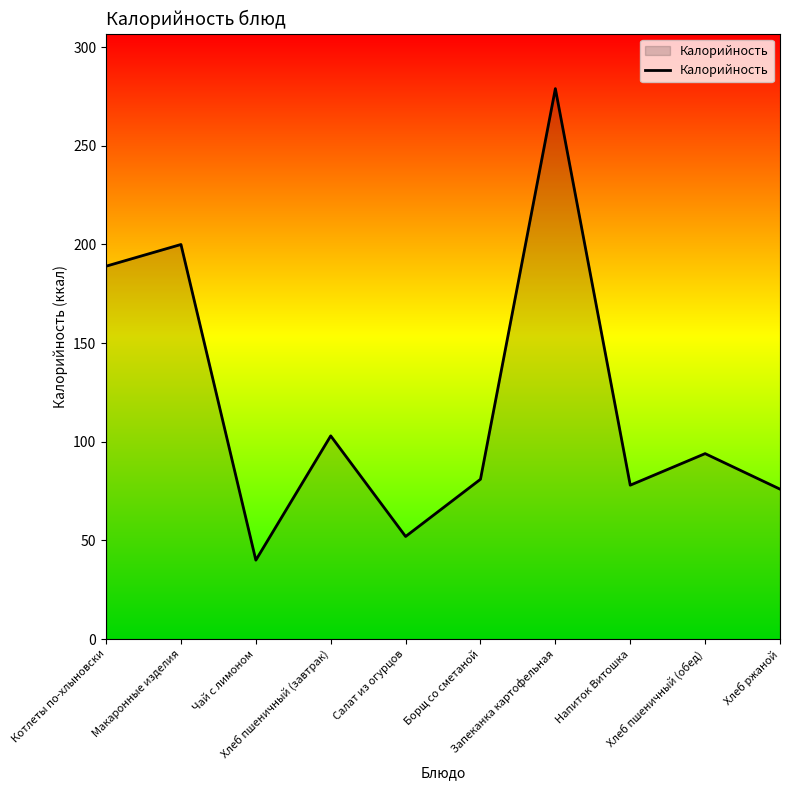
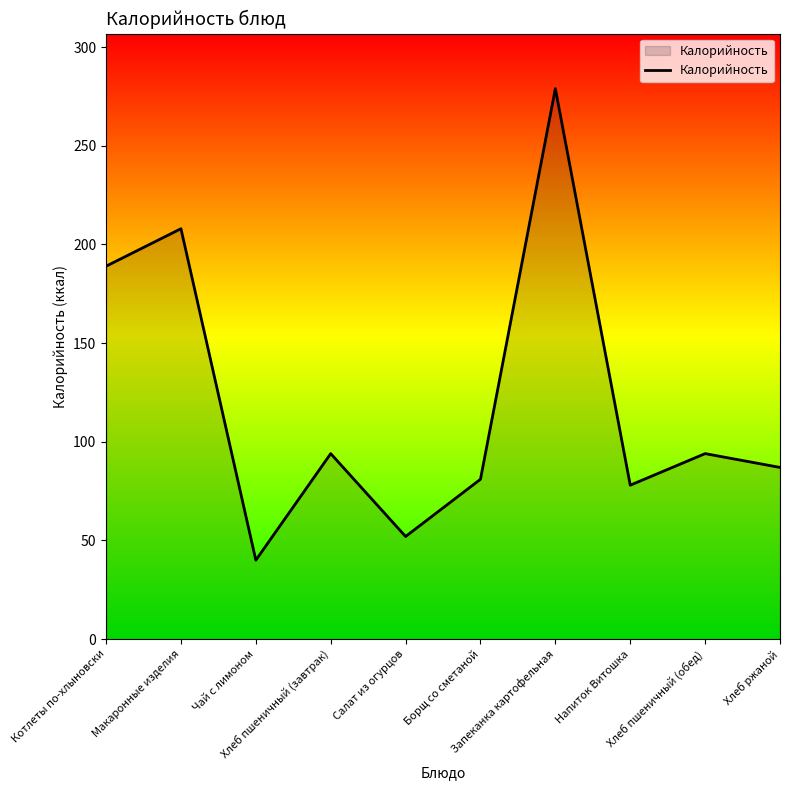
  {
    "Котлеты по-хлыновски": 189,
-   "Макаронные изделия": 200,
+   "Макаронные изделия": 208,
    "Чай с лимоном": 40,
-   "Хлеб пшеничный (завтрак)": 103,
+   "Хлеб пшеничный (завтрак)": 94,
    "Салат из огурцов": 52,
    "Борщ со сметаной": 81,
    "Запеканка картофельная": 279,
    "Напиток Витошка": 78,
    "Хлеб пшеничный (обед)": 94,
-   "Хлеб ржаной": 76
+   "Хлеб ржаной": 87
  }
